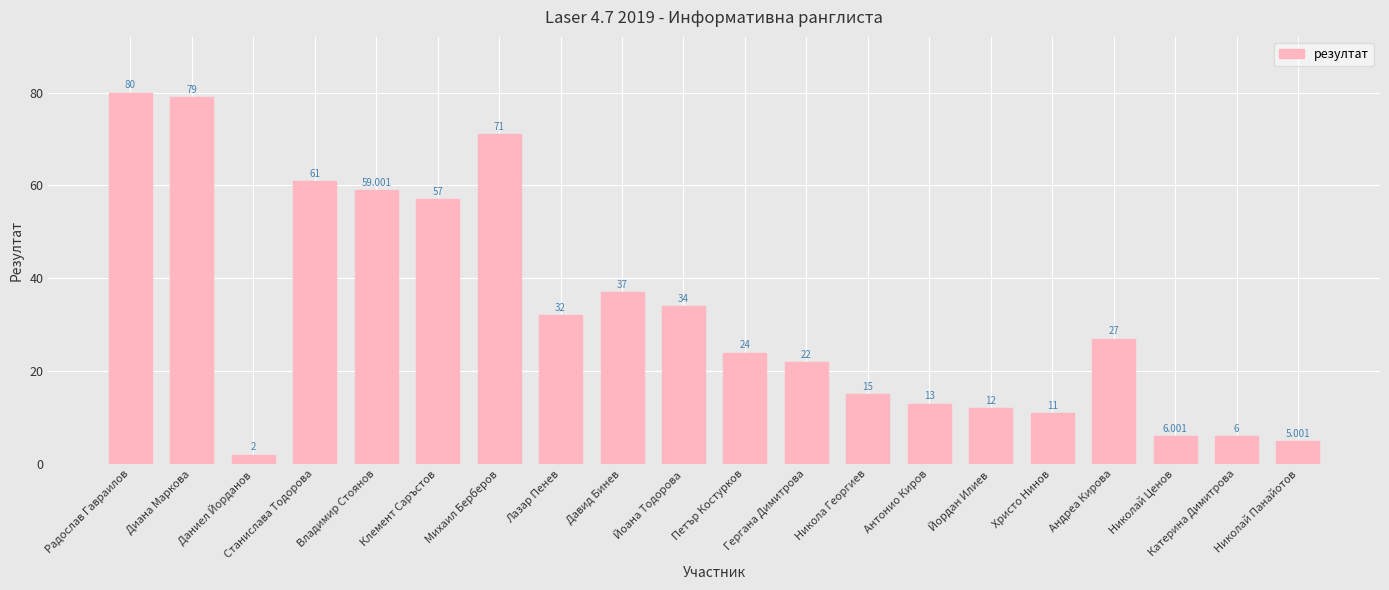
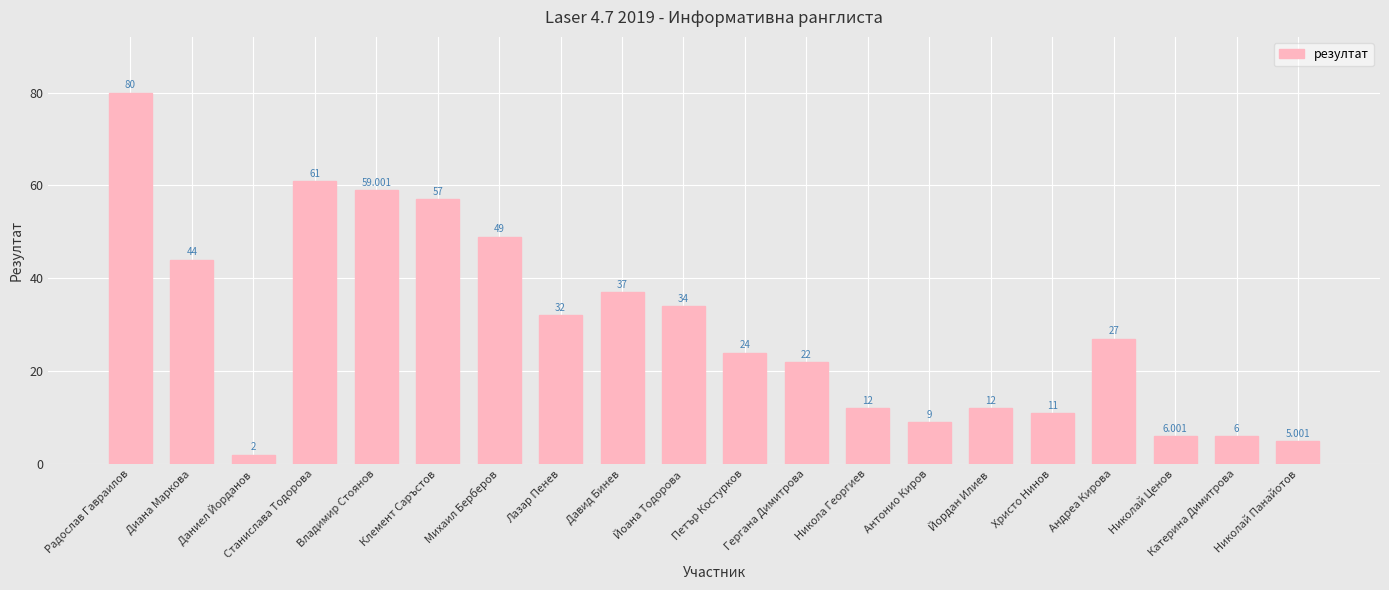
  {
    "Радослав Гавраилов": 80,
-   "Диана Маркова": 79,
+   "Диана Маркова": 44,
    "Даниел Йорданов": 2,
    "Станислава Тодорова": 61,
    "Владимир Стоянов": 59.001,
    "Клемент Саръстов": 57,
-   "Михаил Берберов": 71,
+   "Михаил Берберов": 49,
    "Лазар Пенев": 32,
    "Давид Бинев": 37,
    "Йоана Тодорова": 34,
    "Петър Костурков": 24,
    "Гергана Димитрова": 22,
-   "Никола Георгиев": 15,
-   "Антонио Киров": 13,
+   "Никола Георгиев": 12,
+   "Антонио Киров": 9,
    "Йордан Илиев": 12,
    "Христо Нинов": 11,
    "Андреа Кирова": 27,
    "Николай Ценов": 6.001,
    "Катерина Димитрова": 6,
    "Николай Панайотов": 5.001
  }
